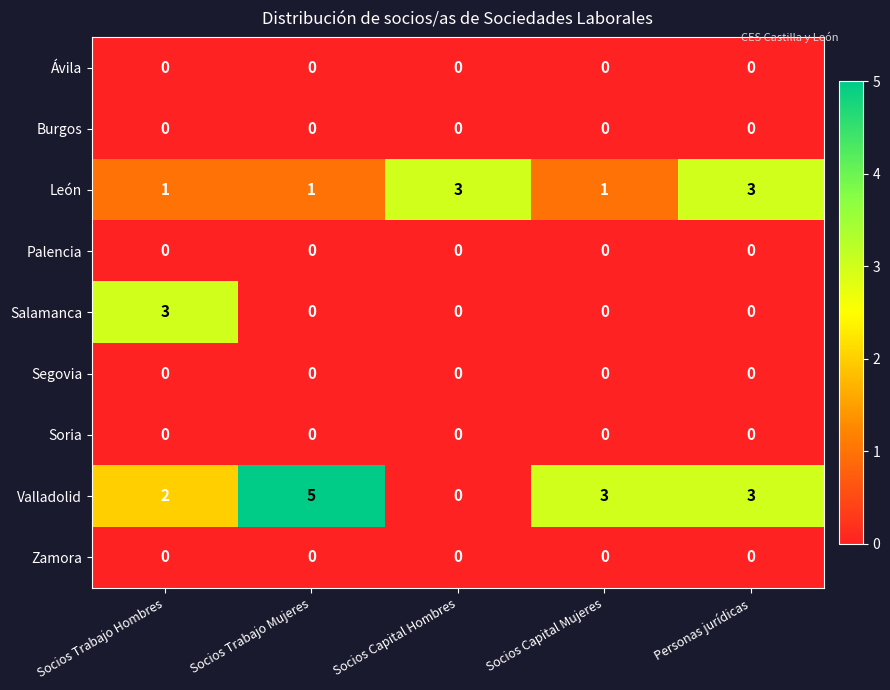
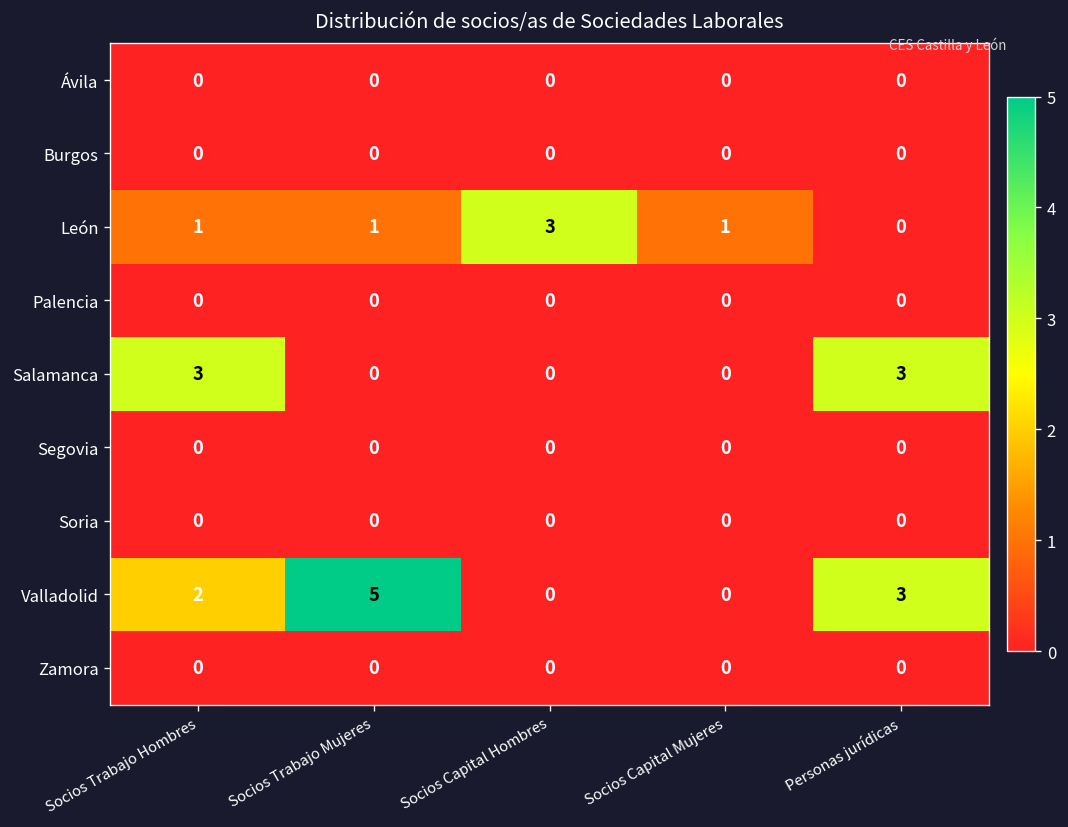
  {
    "Ávila": {
      "Socios Trabajo Hombres": 0,
      "Socios Trabajo Mujeres": 0,
      "Socios Capital Hombres": 0,
      "Socios Capital Mujeres": 0
    },
    "Burgos": {
      "Socios Trabajo Hombres": 0,
      "Socios Trabajo Mujeres": 0,
      "Socios Capital Hombres": 0,
      "Socios Capital Mujeres": 0,
      "Personas jurídicas": 0
    },
    "León": {
      "Socios Trabajo Hombres": 1,
      "Socios Trabajo Mujeres": 1,
      "Socios Capital Hombres": 3,
      "Socios Capital Mujeres": 1,
-     "Personas jurídicas": 3
+     "Personas jurídicas": 0
    },
    "Palencia": {
      "Socios Trabajo Hombres": 0,
      "Socios Trabajo Mujeres": 0,
      "Socios Capital Hombres": 0,
      "Socios Capital Mujeres": 0,
      "Personas jurídicas": 0
    },
    "Salamanca": {
      "Socios Trabajo Hombres": 3,
      "Socios Trabajo Mujeres": 0,
      "Socios Capital Hombres": 0,
      "Socios Capital Mujeres": 0,
-     "Personas jurídicas": 0
+     "Personas jurídicas": 3
    },
    "Segovia": {
      "Socios Trabajo Hombres": 0,
      "Socios Trabajo Mujeres": 0,
      "Socios Capital Hombres": 0,
      "Socios Capital Mujeres": 0,
      "Personas jurídicas": 0
    },
    "Soria": {
      "Socios Trabajo Hombres": 0,
      "Socios Trabajo Mujeres": 0,
      "Socios Capital Hombres": 0,
      "Socios Capital Mujeres": 0,
      "Personas jurídicas": 0
    },
    "Valladolid": {
      "Socios Trabajo Hombres": 2,
      "Socios Trabajo Mujeres": 5,
      "Socios Capital Hombres": 0,
-     "Socios Capital Mujeres": 3,
+     "Socios Capital Mujeres": 0,
      "Personas jurídicas": 3
    },
    "Zamora": {
      "Socios Trabajo Hombres": 0,
      "Socios Trabajo Mujeres": 0,
      "Socios Capital Hombres": 0,
      "Socios Capital Mujeres": 0,
      "Personas jurídicas": 0
    }
  }
